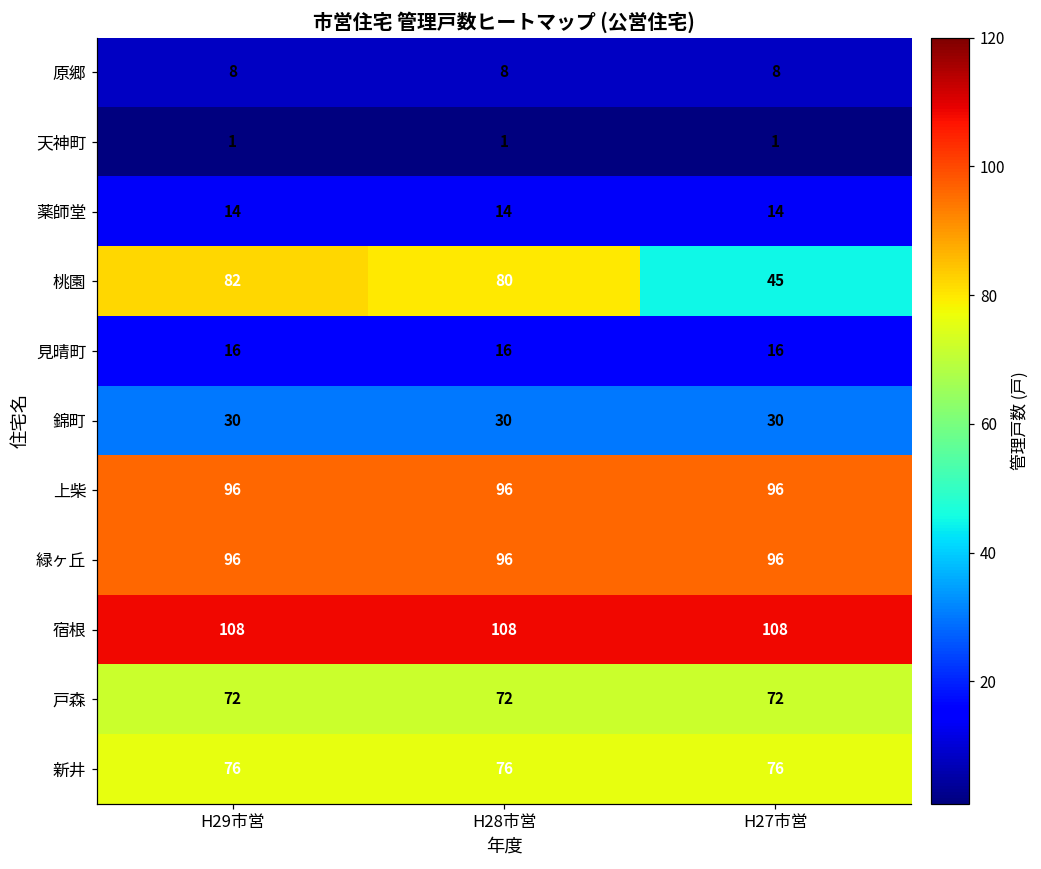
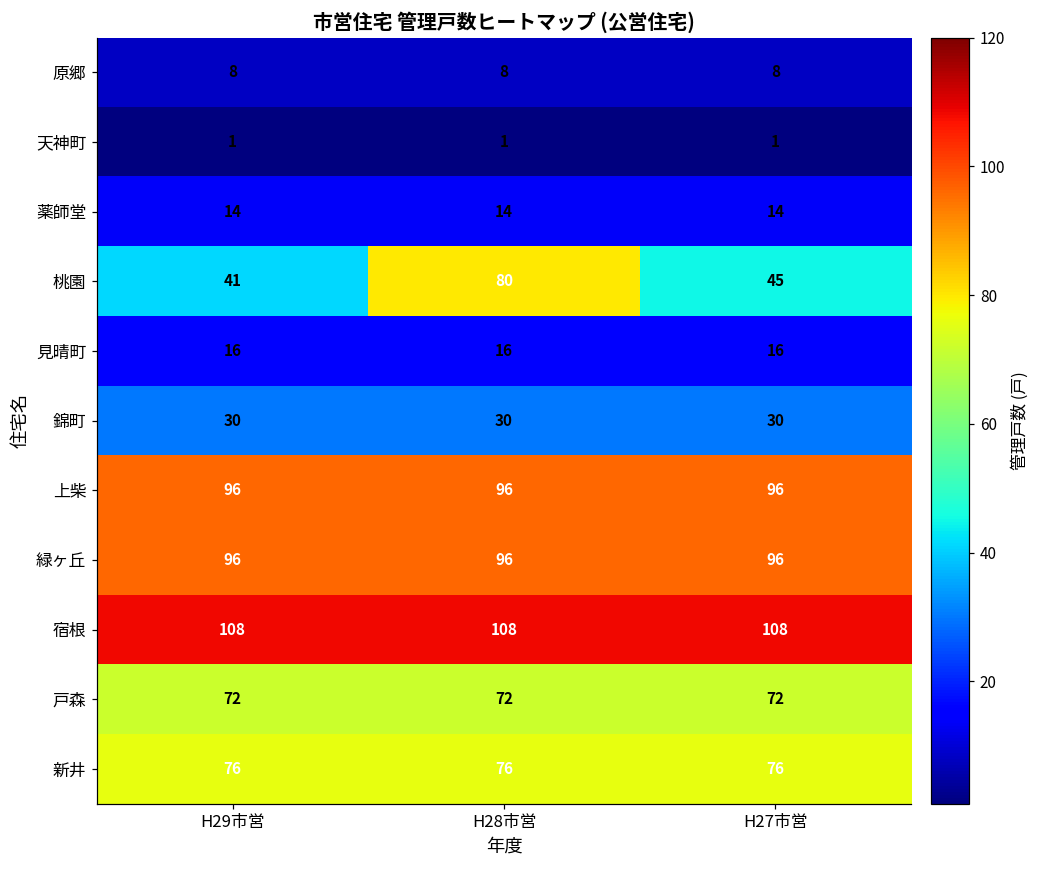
  {
    "原郷": {
      "H29市営": 8,
      "H28市営": 8,
      "H27市営": 8
    },
    "天神町": {
      "H29市営": 1,
      "H28市営": 1,
      "H27市営": 1
    },
    "薬師堂": {
      "H29市営": 14,
      "H28市営": 14,
      "H27市営": 14
    },
    "桃園": {
-     "H29市営": 82,
+     "H29市営": 41,
      "H28市営": 80,
      "H27市営": 45
    },
    "見晴町": {
      "H29市営": 16,
      "H28市営": 16,
      "H27市営": 16
    },
    "錦町": {
      "H29市営": 30,
      "H28市営": 30,
      "H27市営": 30
    },
    "上柴": {
      "H29市営": 96,
      "H28市営": 96,
      "H27市営": 96
    },
    "緑ヶ丘": {
      "H29市営": 96,
      "H28市営": 96,
      "H27市営": 96
    },
    "宿根": {
      "H29市営": 108,
      "H28市営": 108,
      "H27市営": 108
    },
    "戸森": {
      "H29市営": 72,
      "H28市営": 72,
      "H27市営": 72
    },
    "新井": {
      "H29市営": 76,
      "H28市営": 76,
      "H27市営": 76
    }
  }
